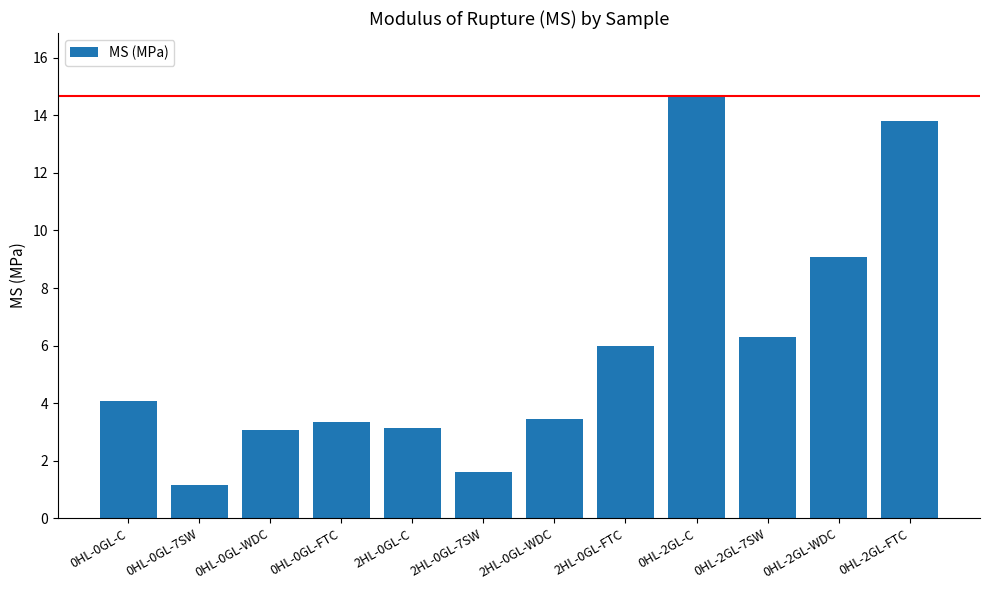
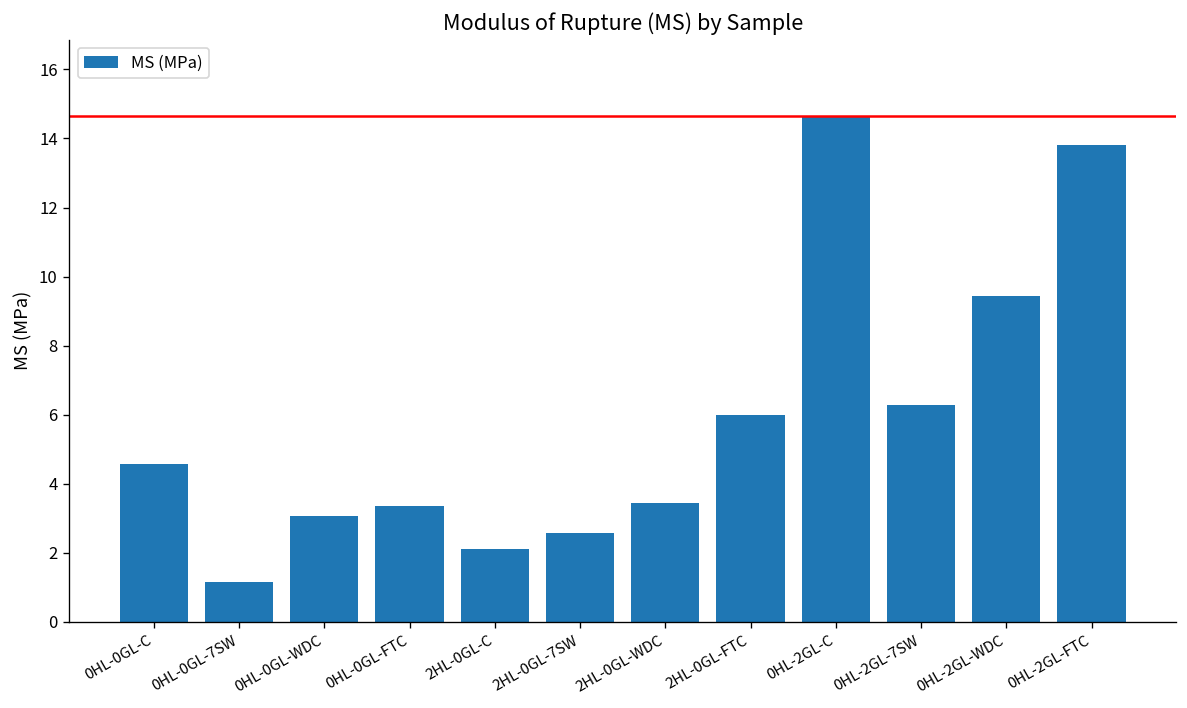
  {
-   "0HL-0GL-C": 4.1,
+   "0HL-0GL-C": 4.6,
    "0HL-0GL-7SW": 1.2,
    "0HL-0GL-WDC": 3.1,
    "0HL-0GL-FTC": 3.4,
-   "2HL-0GL-C": 3.1,
-   "2HL-0GL-7SW": 1.6,
+   "2HL-0GL-C": 2.1,
+   "2HL-0GL-7SW": 2.6,
    "2HL-0GL-WDC": 3.4,
    "2HL-0GL-FTC": 6.0,
    "0HL-2GL-C": 14.7,
    "0HL-2GL-7SW": 6.3,
-   "0HL-2GL-WDC": 9.1,
+   "0HL-2GL-WDC": 9.4,
    "0HL-2GL-FTC": 13.8
  }
